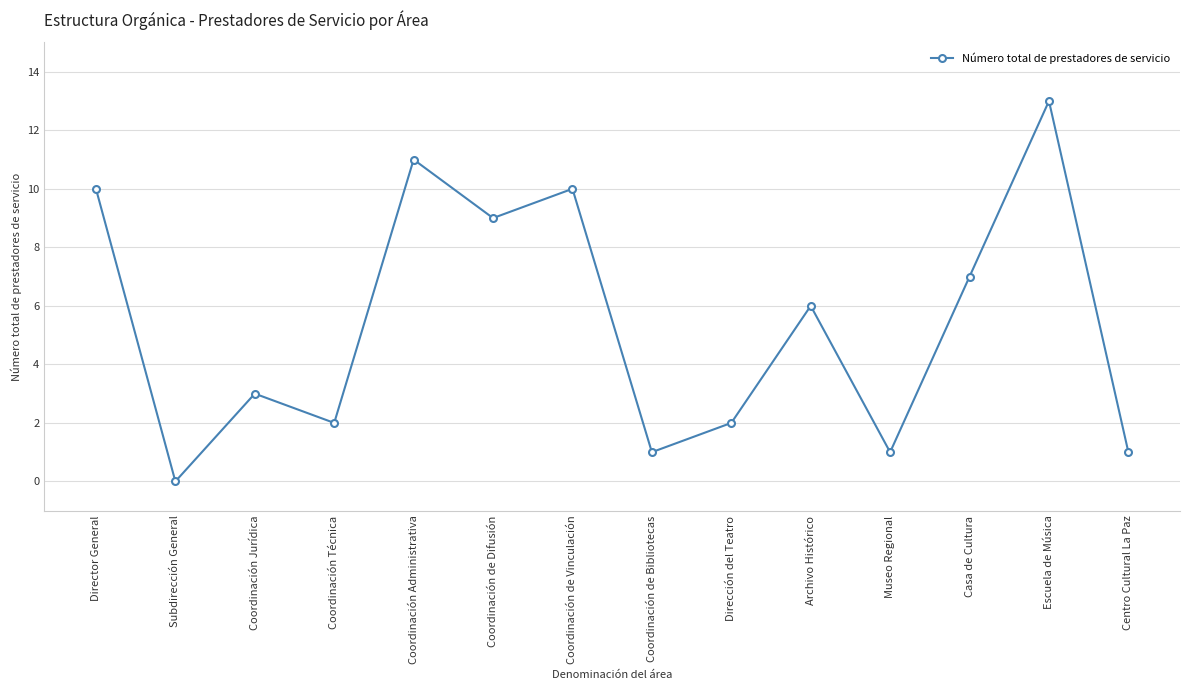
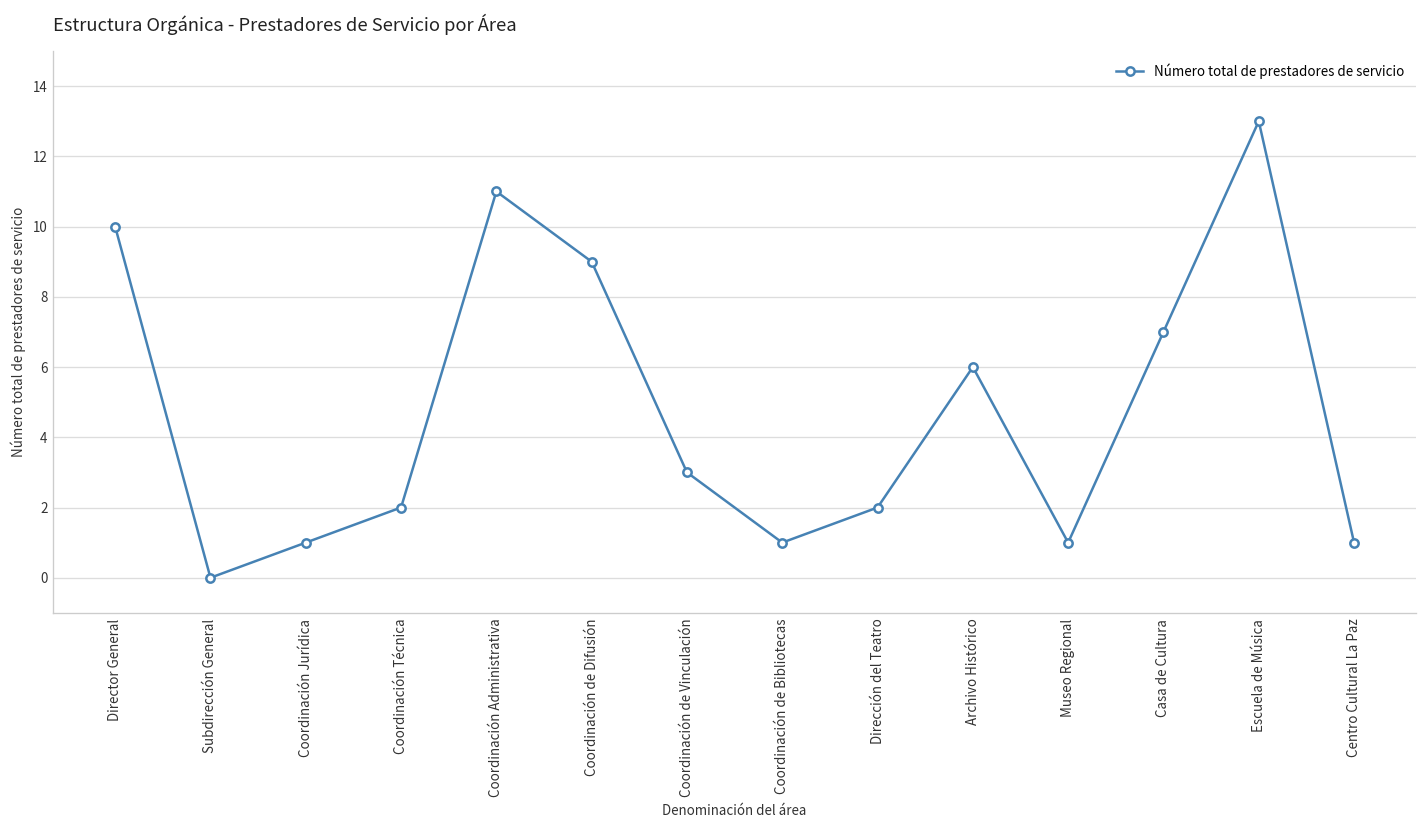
  {
    "Director General": 10,
    "Subdirección General": 0,
-   "Coordinación Jurídica": 3,
+   "Coordinación Jurídica": 1,
    "Coordinación Técnica": 2,
    "Coordinación Administrativa": 11,
    "Coordinación de Difusión": 9,
-   "Coordinación de Vinculación": 10,
+   "Coordinación de Vinculación": 3,
    "Coordinación de Bibliotecas": 1,
    "Dirección del Teatro": 2,
    "Archivo Histórico": 6,
    "Museo Regional": 1,
    "Casa de Cultura": 7,
    "Escuela de Música": 13,
    "Centro Cultural La Paz": 1
  }
